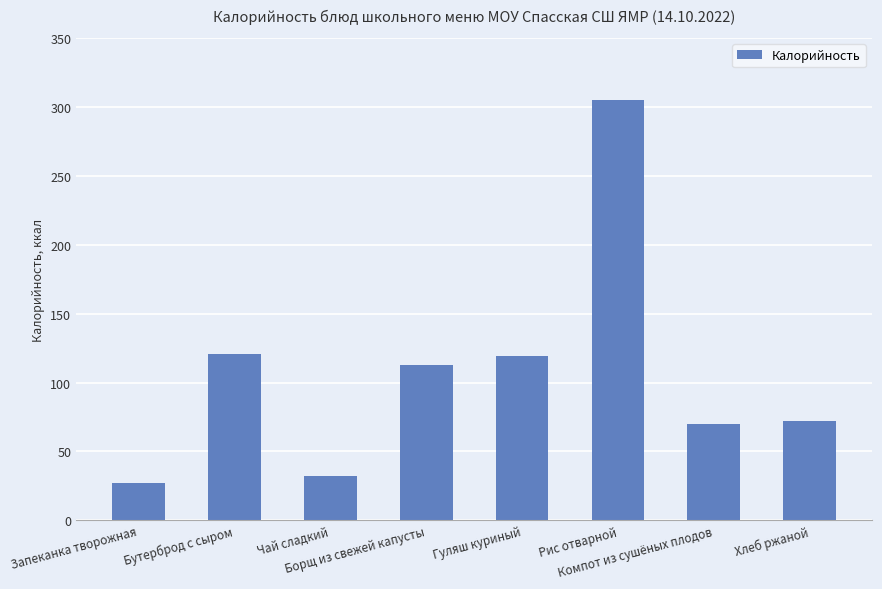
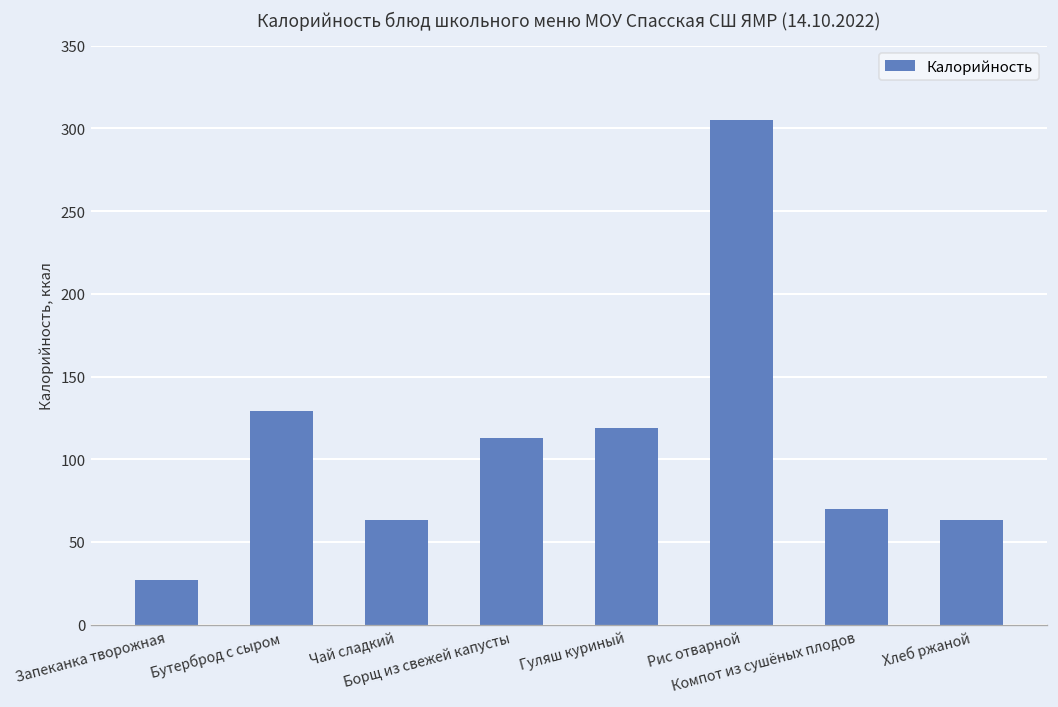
  {
    "Запеканка творожная": 27,
-   "Бутерброд с сыром": 121,
-   "Чай сладкий": 32,
+   "Бутерброд с сыром": 129,
+   "Чай сладкий": 63,
    "Борщ из свежей капусты": 113,
    "Гуляш куриный": 119,
    "Рис отварной": 305,
    "Компот из сушёных плодов": 70,
-   "Хлеб ржаной": 72
+   "Хлеб ржаной": 63
  }
